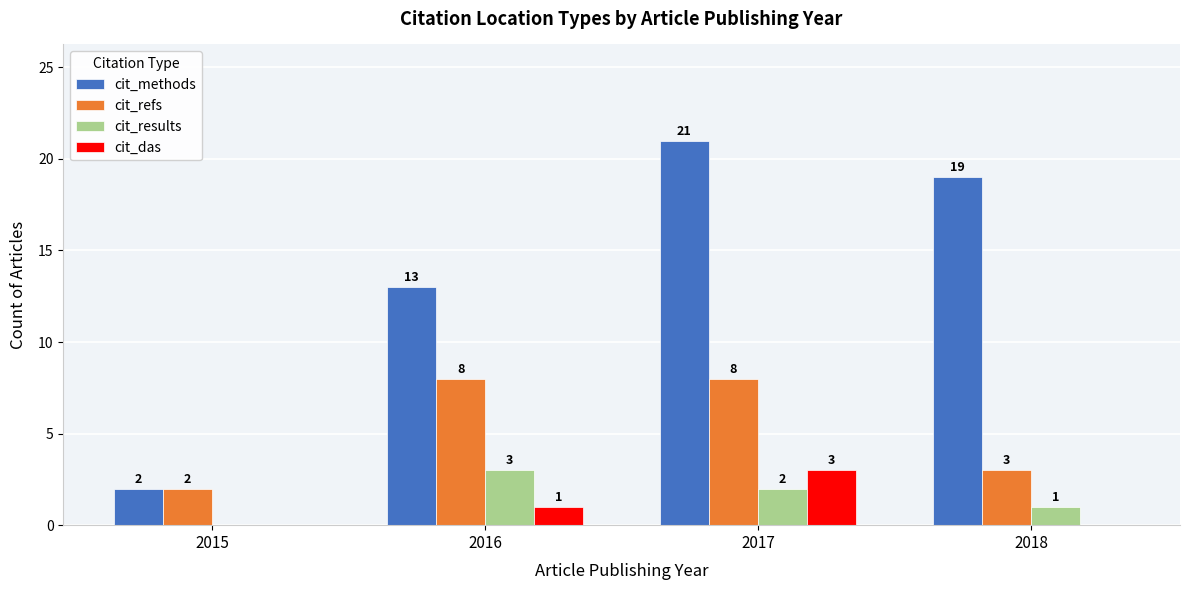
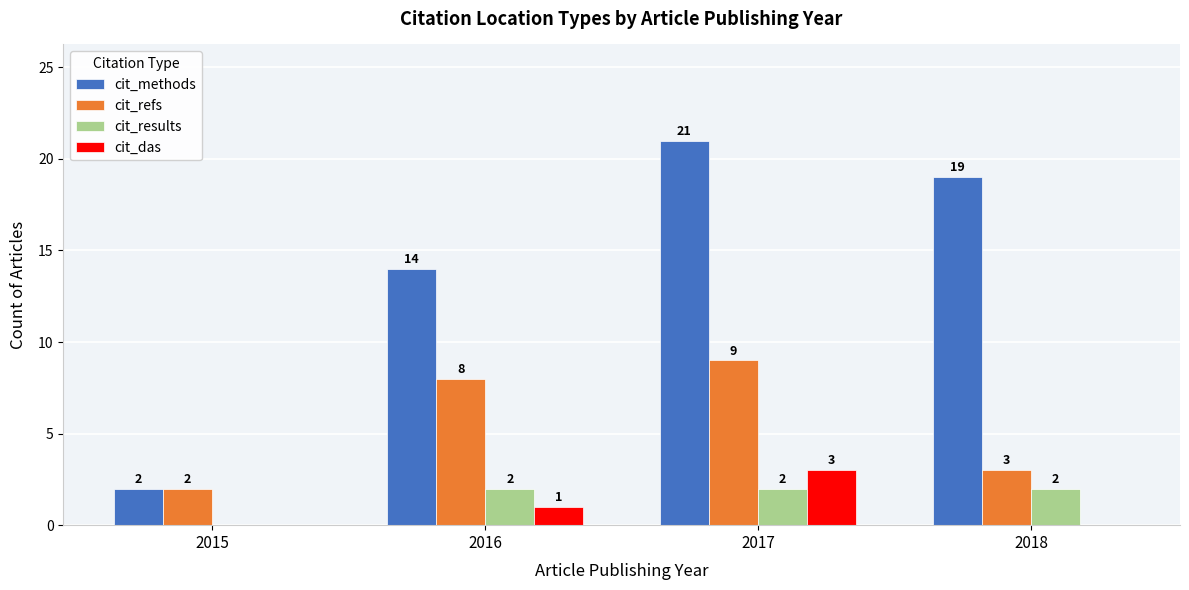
  {
    "cit_methods": {
      "2015": 2,
-     "2016": 13,
+     "2016": 14,
      "2017": 21,
      "2018": 19
    },
    "cit_refs": {
      "2015": 2,
      "2016": 8,
-     "2017": 8,
+     "2017": 9,
      "2018": 3
    },
    "cit_results": {
-     "2016": 3,
+     "2016": 2,
      "2017": 2,
-     "2018": 1
+     "2018": 2
    },
    "cit_das": {
      "2016": 1,
      "2017": 3
    }
  }
